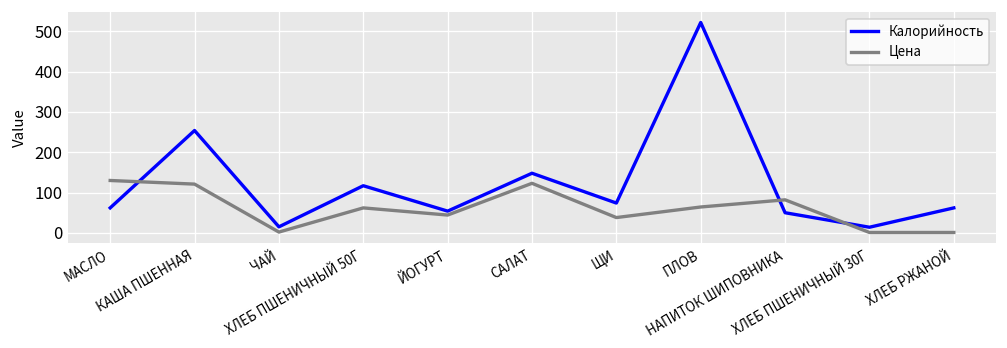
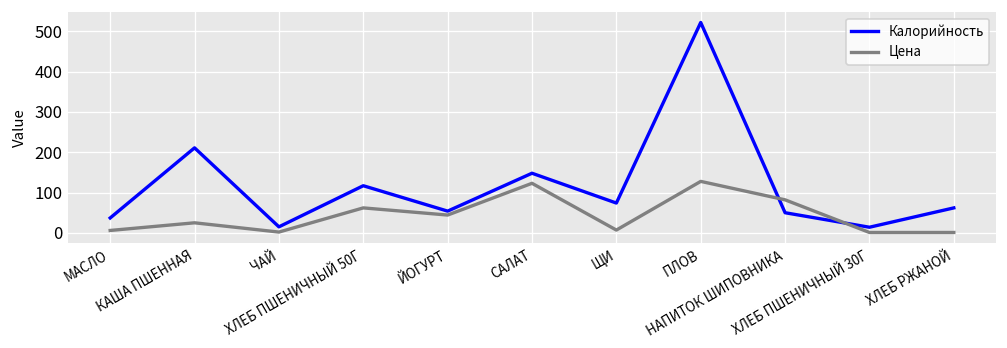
  {
    "Калорийность": {
-     "МАСЛО": 60,
-     "КАША ПШЕННАЯ": 250,
+     "МАСЛО": 40,
+     "КАША ПШЕННАЯ": 210,
      "ЧАЙ": 20,
      "ХЛЕБ ПШЕНИЧНЫЙ 50Г": 120,
      "ЙОГУРТ": 50,
      "САЛАТ": 150,
      "ЩИ": 70,
      "ПЛОВ": 520,
      "НАПИТОК ШИПОВНИКА": 50,
      "ХЛЕБ ПШЕНИЧНЫЙ 30Г": 10,
      "ХЛЕБ РЖАНОЙ": 60
    },
    "Цена": {
-     "МАСЛО": 130,
-     "КАША ПШЕННАЯ": 120,
+     "МАСЛО": 10,
+     "КАША ПШЕННАЯ": 30,
      "ЧАЙ": 0,
      "ХЛЕБ ПШЕНИЧНЫЙ 50Г": 60,
      "ЙОГУРТ": 40,
      "САЛАТ": 120,
-     "ЩИ": 40,
-     "ПЛОВ": 60,
+     "ЩИ": 10,
+     "ПЛОВ": 130,
      "НАПИТОК ШИПОВНИКА": 80,
      "ХЛЕБ ПШЕНИЧНЫЙ 30Г": 0,
      "ХЛЕБ РЖАНОЙ": 0
    }
  }
